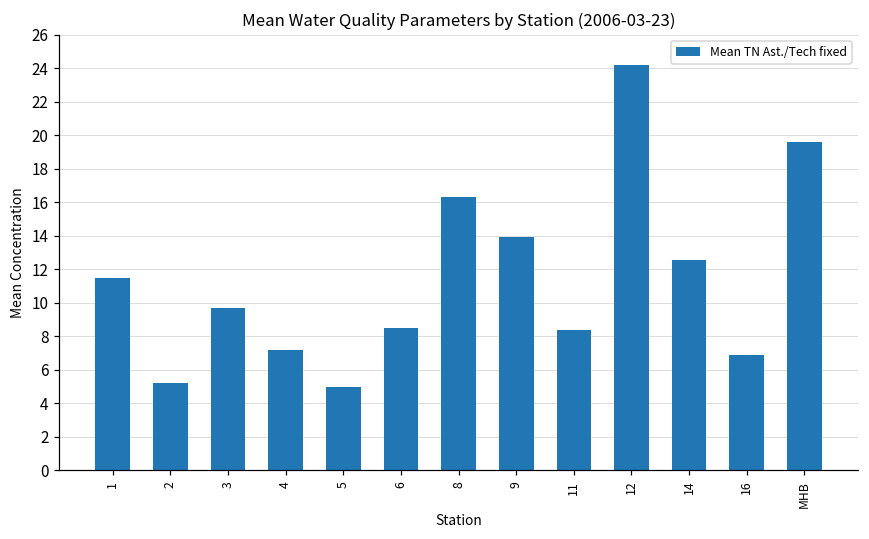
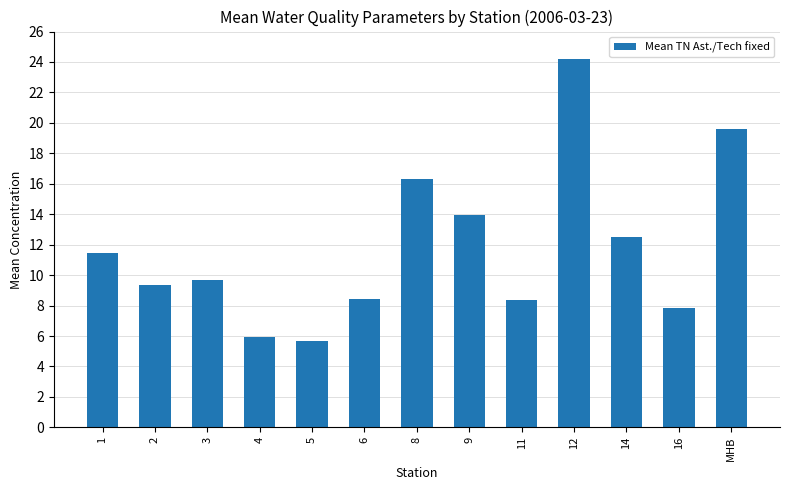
  {
    "1": 11.5,
-   "2": 5.2,
+   "2": 9.3,
    "3": 9.7,
-   "4": 7.2,
-   "5": 5.0,
+   "4": 5.9,
+   "5": 5.6,
    "6": 8.5,
    "8": 16.3,
    "9": 13.9,
    "11": 8.3,
    "12": 24.2,
    "14": 12.5,
-   "16": 6.9,
+   "16": 7.9,
    "MHB": 19.6
  }
